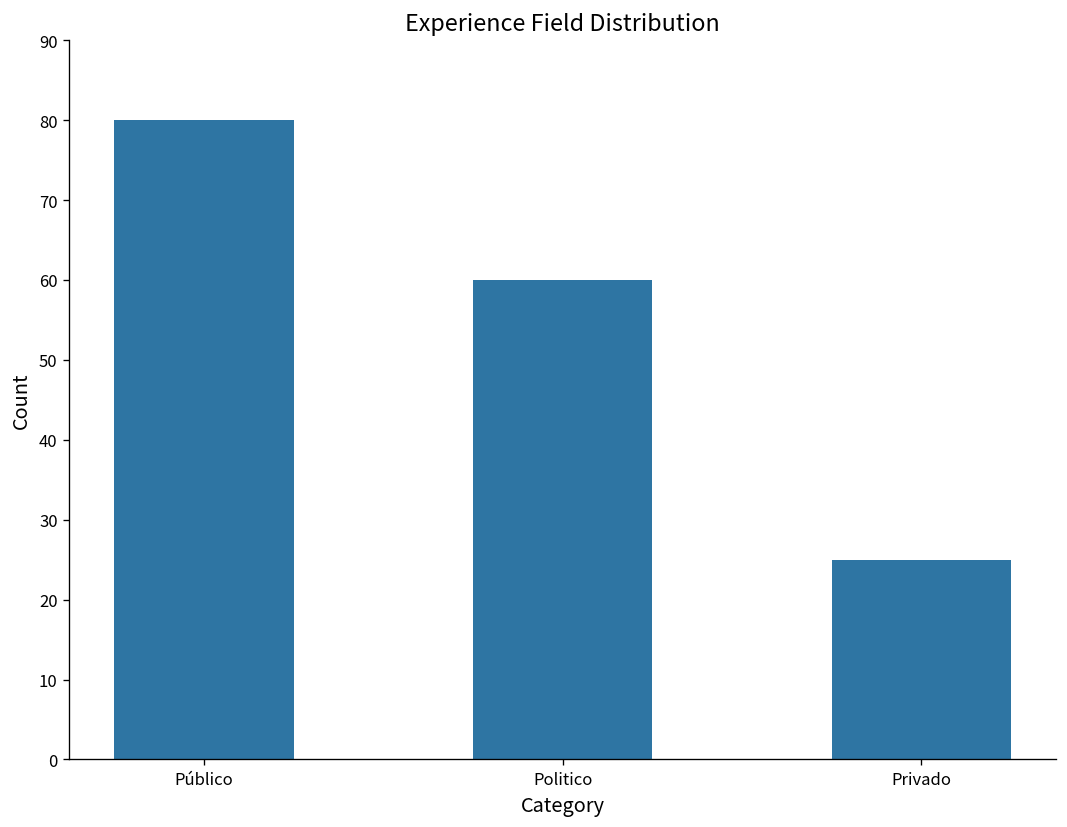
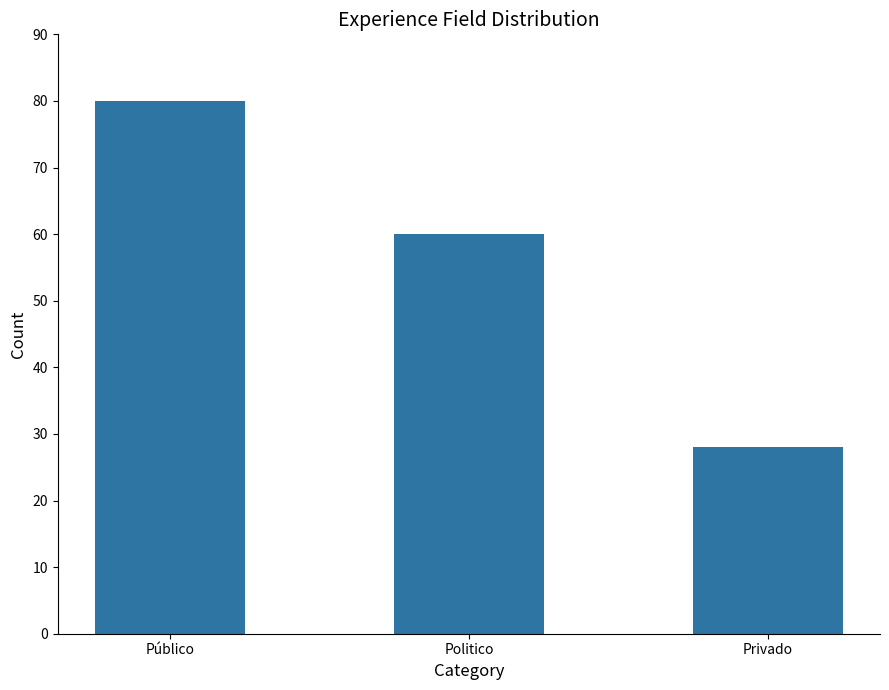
  {
    "Público": 80,
    "Politico": 60,
-   "Privado": 25
+   "Privado": 28
  }
